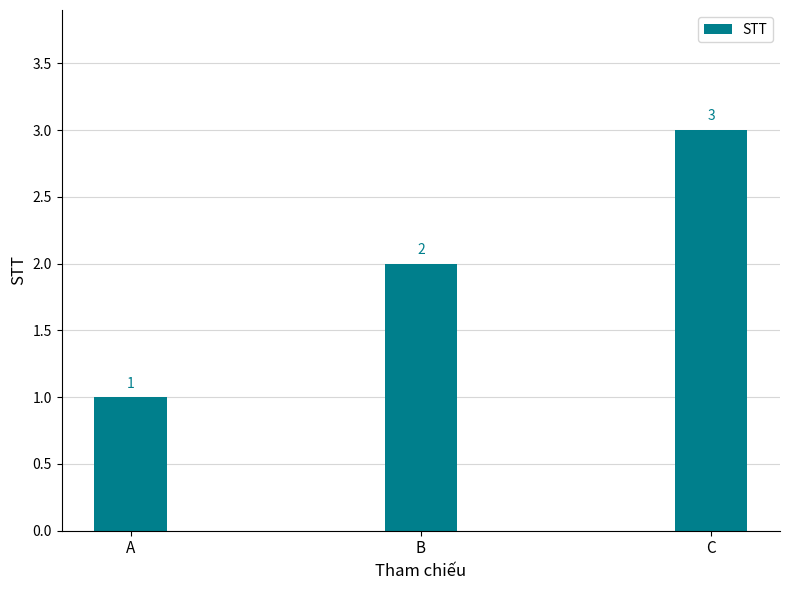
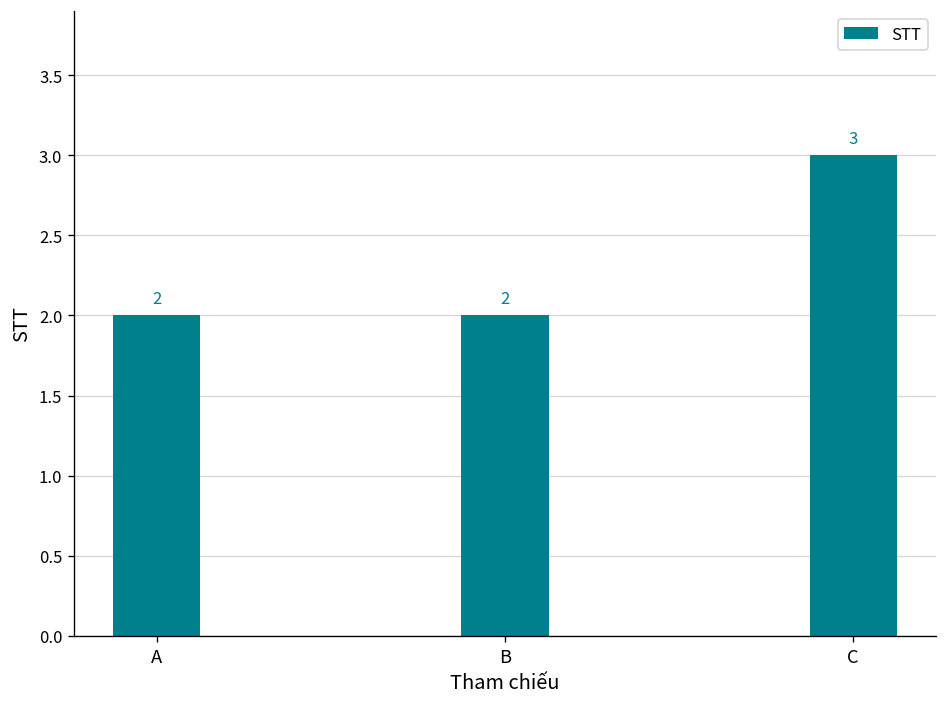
  {
-   "A": 1,
+   "A": 2,
    "B": 2,
    "C": 3
  }
